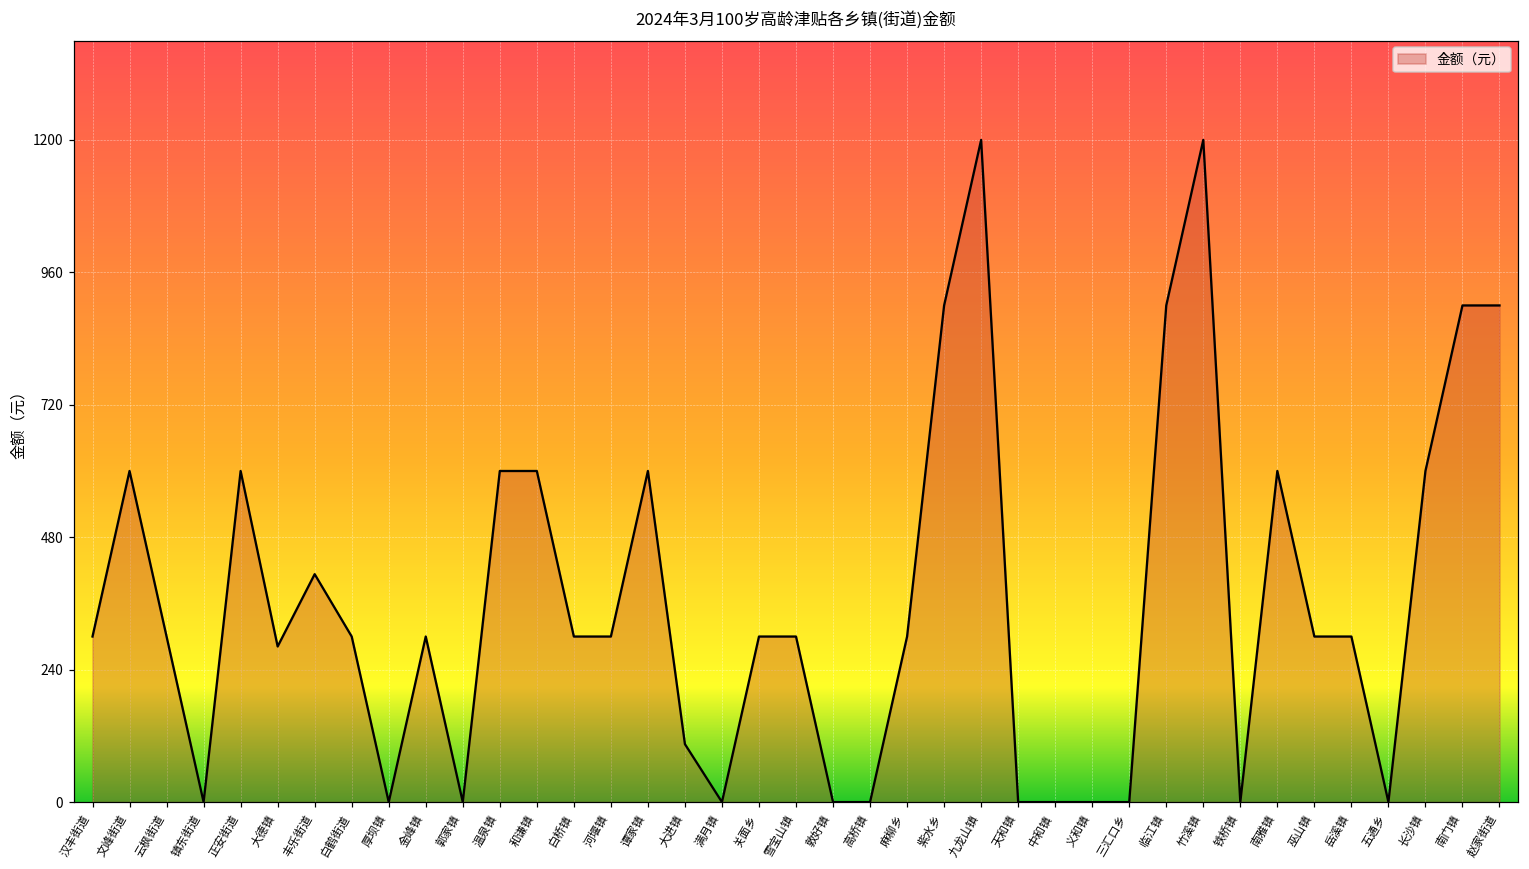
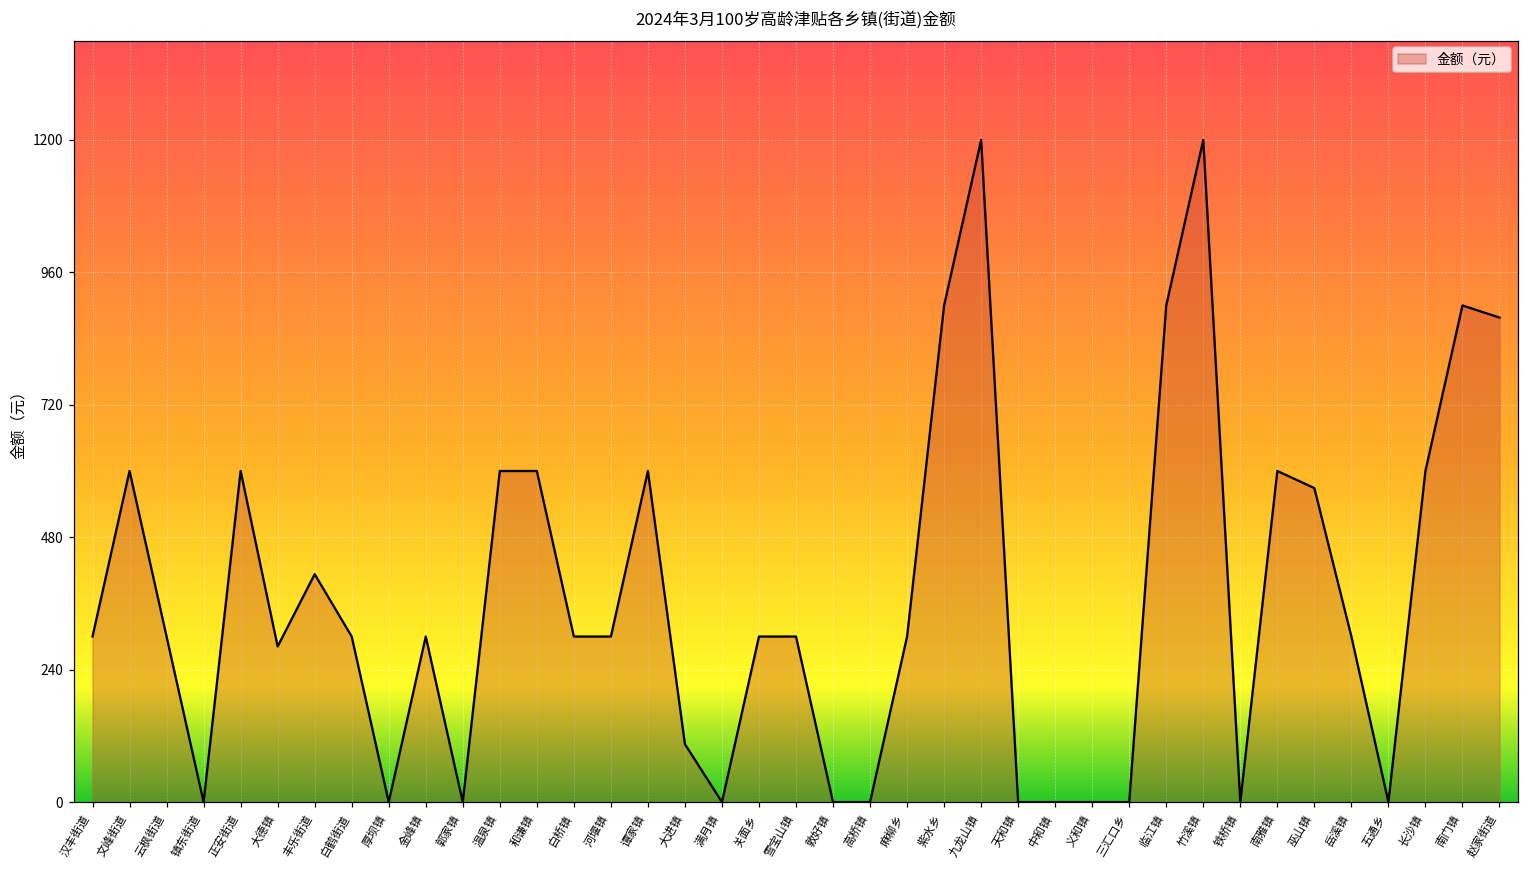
  {
    "汉丰街道": 300,
    "文峰街道": 600,
    "云枫街道": 300,
    "镇东街道": 0,
    "正安街道": 600,
    "大德镇": 280,
    "丰乐街道": 410,
    "白鹤街道": 300,
    "厚坝镇": 0,
    "金峰镇": 300,
    "郭家镇": 0,
    "温泉镇": 600,
    "和谦镇": 600,
    "白桥镇": 300,
    "河堰镇": 300,
    "谭家镇": 600,
    "大进镇": 110,
    "满月镇": 0,
    "关面乡": 300,
    "雪宝山镇": 300,
    "敦好镇": 0,
    "高桥镇": 0,
    "麻柳乡": 300,
    "紫水乡": 900,
    "九龙山镇": 1200,
    "天和镇": 0,
    "中和镇": 0,
    "义和镇": 0,
    "三汇口乡": 0,
    "临江镇": 900,
    "竹溪镇": 1200,
    "铁桥镇": 0,
    "南雅镇": 600,
-   "巫山镇": 300,
+   "巫山镇": 570,
    "岳溪镇": 300,
    "五通乡": 0,
    "长沙镇": 600,
    "南门镇": 900,
-   "赵家街道": 900
+   "赵家街道": 880
  }
